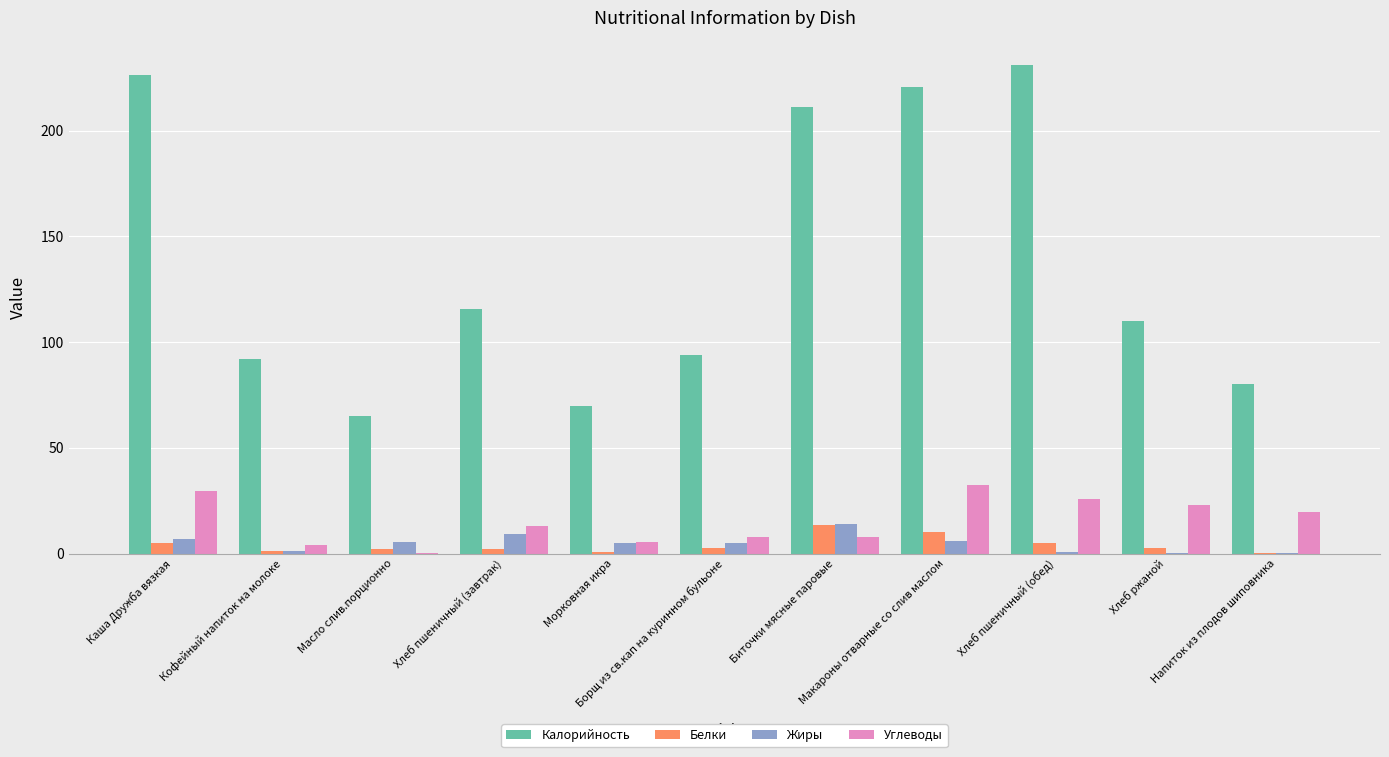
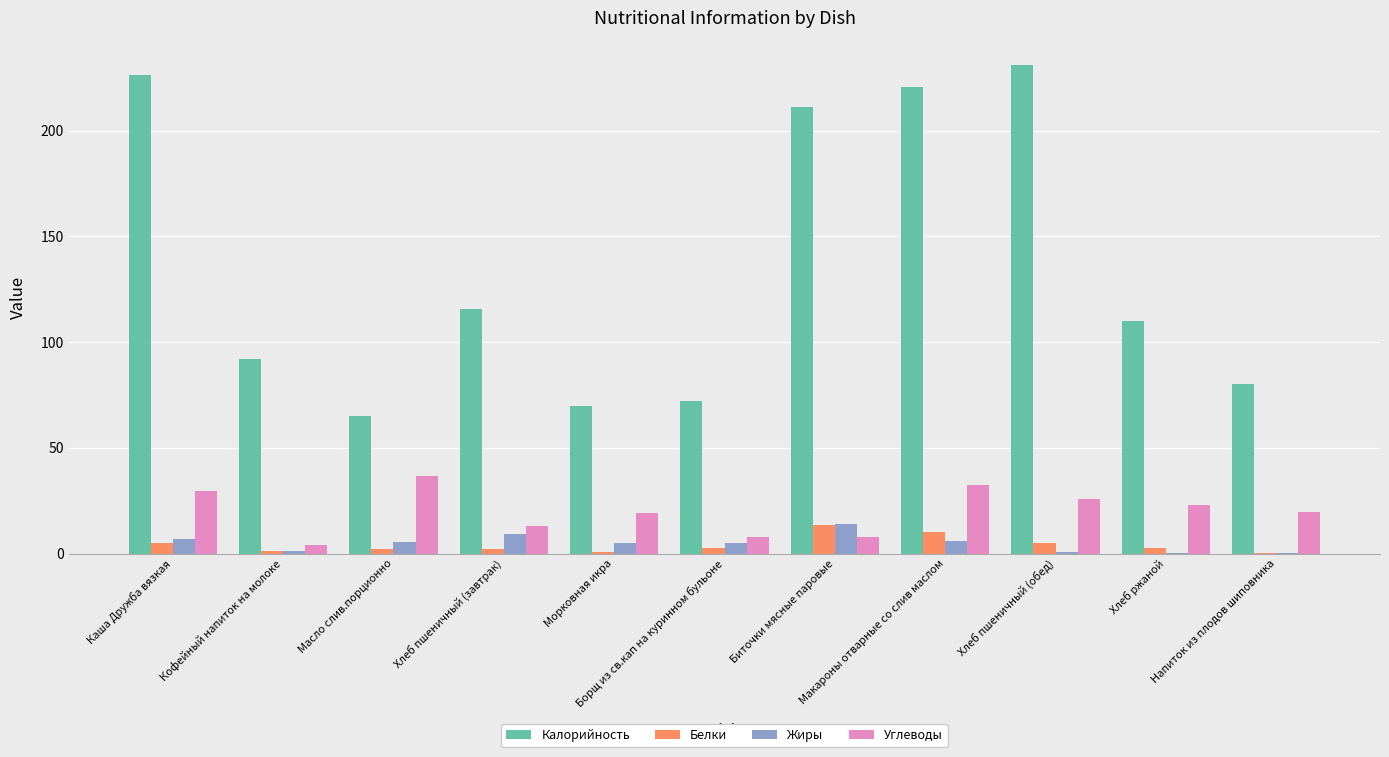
  {
    "Калорийность": {
      "Каша Дружба вязкая": 226,
      "Кофейный напиток на молоке": 92,
      "Масло слив.порционно": 65,
      "Хлеб пшеничный (завтрак)": 116,
      "Морковная икра": 70,
-     "Борщ из св.кап на куринном бульоне": 94,
+     "Борщ из св.кап на куринном бульоне": 72,
      "Биточки мясные паровые": 211,
      "Макароны отварные со слив маслом": 221,
      "Хлеб пшеничный (обед)": 231,
      "Хлеб ржаной": 110,
      "Напиток из плодов шиповника": 80
    },
    "Белки": {
      "Каша Дружба вязкая": 5,
      "Кофейный напиток на молоке": 1,
      "Масло слив.порционно": 2,
      "Хлеб пшеничный (завтрак)": 2,
      "Борщ из св.кап на куринном бульоне": 3,
      "Биточки мясные паровые": 14,
      "Макароны отварные со слив маслом": 10,
      "Хлеб пшеничный (обед)": 5,
      "Хлеб ржаной": 2
    },
    "Жиры": {
      "Каша Дружба вязкая": 7,
      "Кофейный напиток на молоке": 1,
      "Масло слив.порционно": 6,
      "Хлеб пшеничный (завтрак)": 9,
      "Морковная икра": 5,
      "Борщ из св.кап на куринном бульоне": 5,
      "Биточки мясные паровые": 14,
      "Макароны отварные со слив маслом": 6
    },
    "Углеводы": {
      "Каша Дружба вязкая": 30,
      "Кофейный напиток на молоке": 4,
-     "Масло слив.порционно": 0,
+     "Масло слив.порционно": 37,
      "Хлеб пшеничный (завтрак)": 13,
-     "Морковная икра": 6,
+     "Морковная икра": 19,
      "Борщ из св.кап на куринном бульоне": 8,
      "Биточки мясные паровые": 8,
      "Макароны отварные со слив маслом": 32,
      "Хлеб пшеничный (обед)": 26,
      "Хлеб ржаной": 23,
      "Напиток из плодов шиповника": 19
    }
  }
